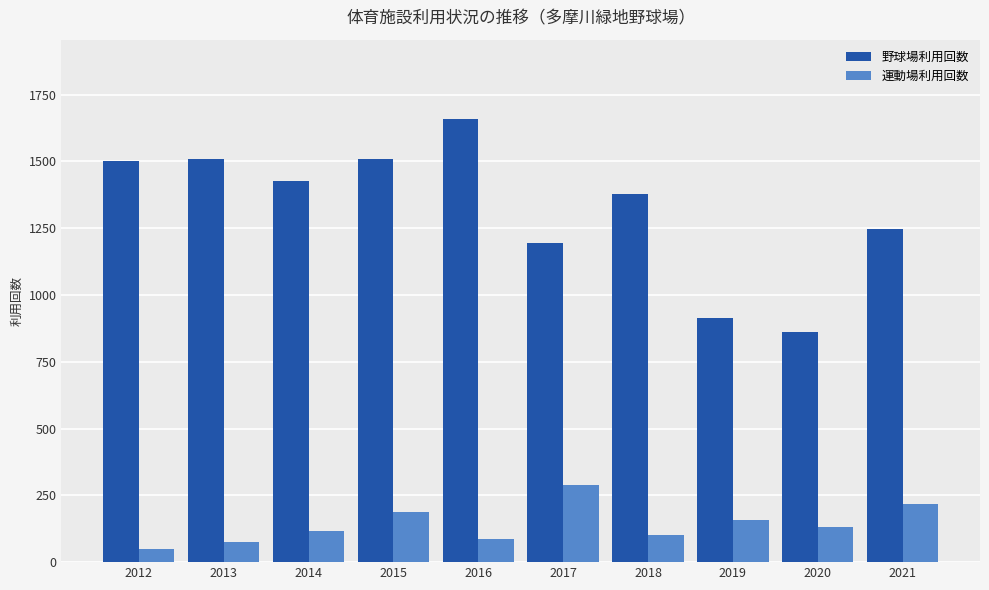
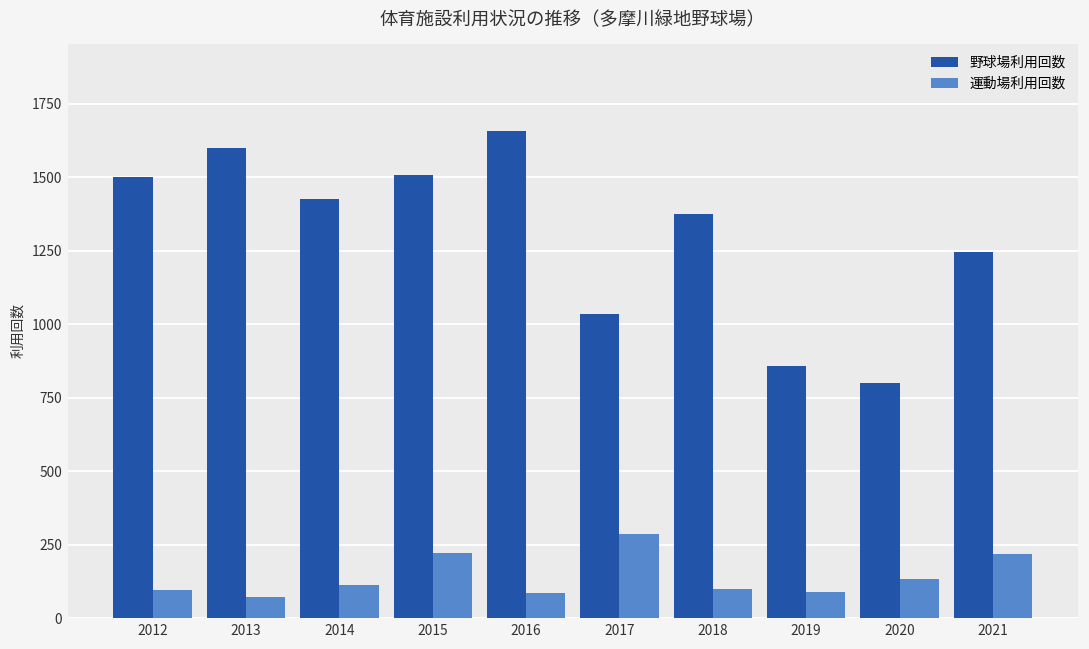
  {
    "野球場利用回数": {
      "2012": 1500,
-     "2013": 1510,
+     "2013": 1600,
      "2014": 1430,
      "2015": 1510,
      "2016": 1660,
-     "2017": 1190,
+     "2017": 1040,
      "2018": 1380,
-     "2019": 910,
-     "2020": 860,
+     "2019": 860,
+     "2020": 800,
      "2021": 1250
    },
    "運動場利用回数": {
-     "2012": 50,
+     "2012": 100,
      "2013": 70,
      "2014": 120,
-     "2015": 190,
+     "2015": 220,
      "2016": 90,
      "2017": 290,
      "2018": 100,
-     "2019": 160,
+     "2019": 90,
      "2020": 130,
      "2021": 220
    }
  }
